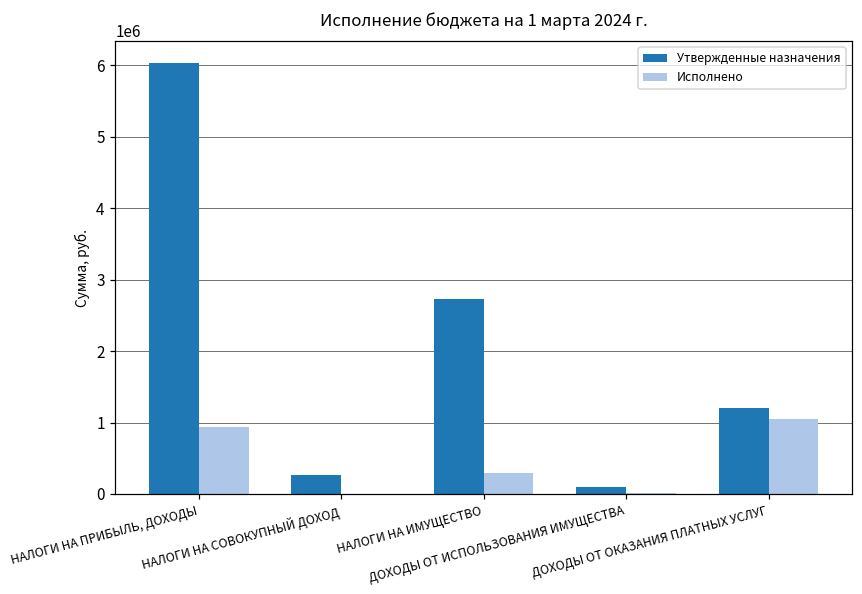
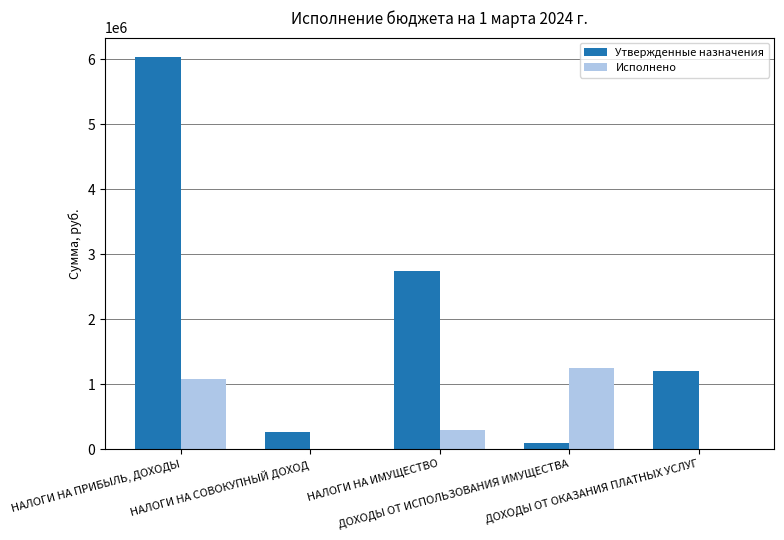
  {
    "Утвержденные назначения": {
      "НАЛОГИ НА ПРИБЫЛЬ, ДОХОДЫ": 6000000,
      "НАЛОГИ НА СОВОКУПНЫЙ ДОХОД": 300000,
      "НАЛОГИ НА ИМУЩЕСТВО": 2700000,
      "ДОХОДЫ ОТ ИСПОЛЬЗОВАНИЯ ИМУЩЕСТВА": 100000,
      "ДОХОДЫ ОТ ОКАЗАНИЯ ПЛАТНЫХ УСЛУГ": 1200000
    },
    "Исполнено": {
-     "НАЛОГИ НА ПРИБЫЛЬ, ДОХОДЫ": 900000,
+     "НАЛОГИ НА ПРИБЫЛЬ, ДОХОДЫ": 1100000,
      "НАЛОГИ НА ИМУЩЕСТВО": 300000,
-     "ДОХОДЫ ОТ ИСПОЛЬЗОВАНИЯ ИМУЩЕСТВА": 0,
-     "ДОХОДЫ ОТ ОКАЗАНИЯ ПЛАТНЫХ УСЛУГ": 1000000
+     "ДОХОДЫ ОТ ИСПОЛЬЗОВАНИЯ ИМУЩЕСТВА": 1300000,
+     "ДОХОДЫ ОТ ОКАЗАНИЯ ПЛАТНЫХ УСЛУГ": 0
    }
  }
